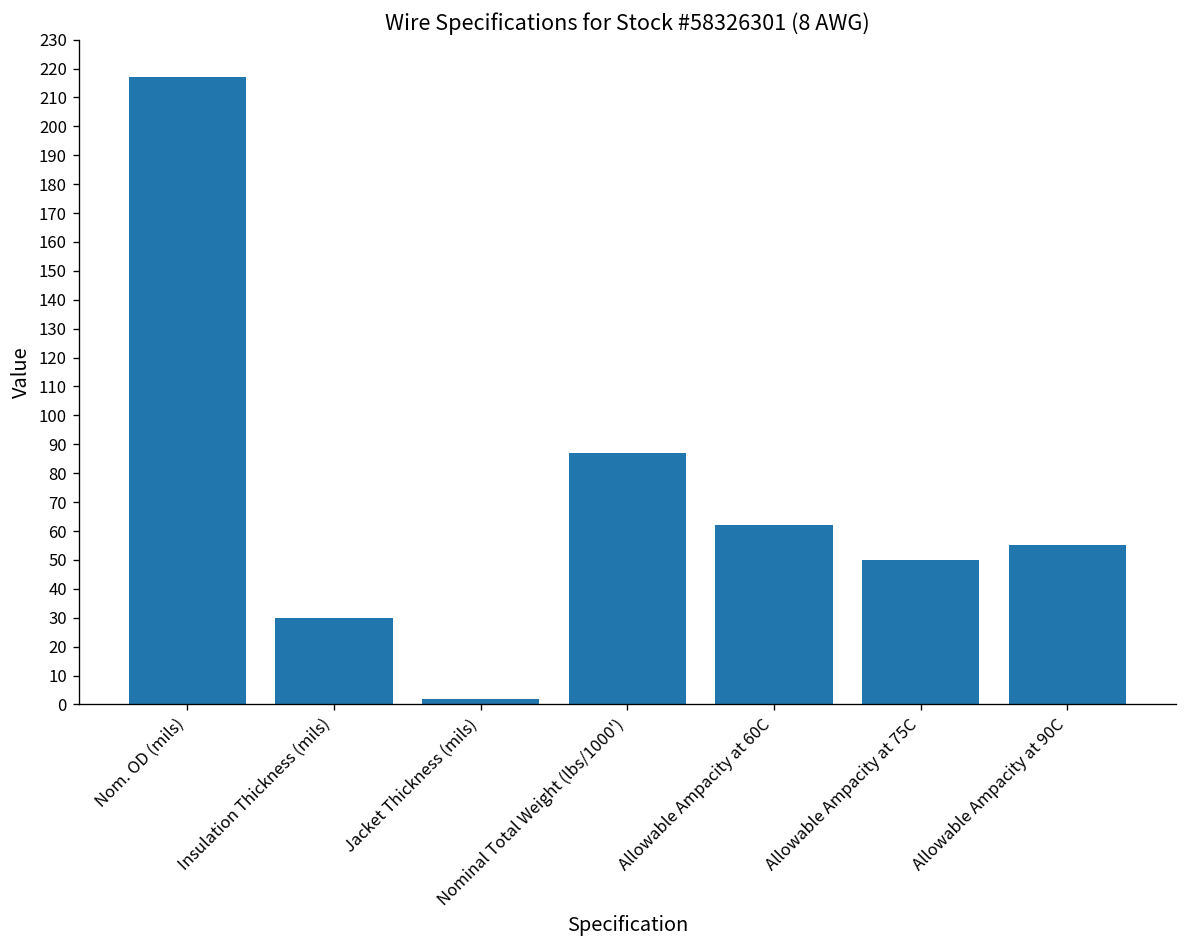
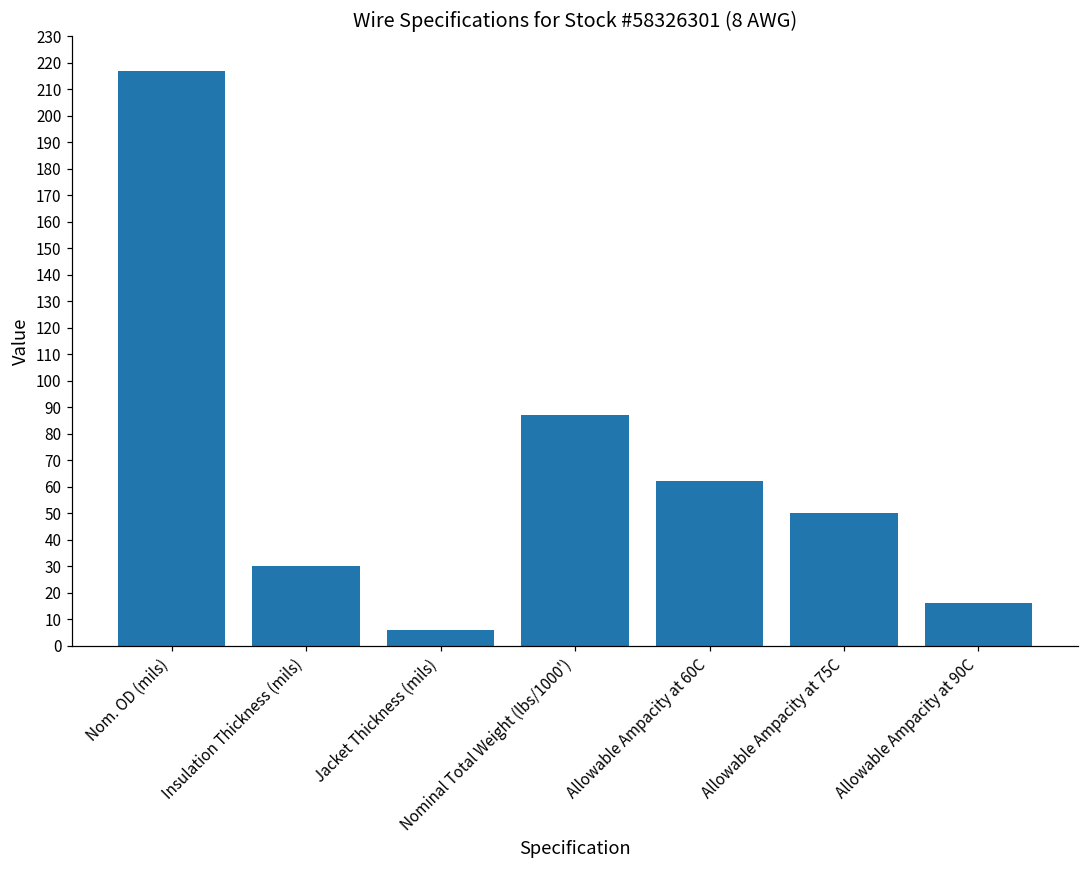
  {
    "Nom. OD (mils)": 217,
    "Insulation Thickness (mils)": 30,
-   "Jacket Thickness (mils)": 2,
+   "Jacket Thickness (mils)": 6,
    "Nominal Total Weight (lbs/1000')": 87,
    "Allowable Ampacity at 60C": 62,
    "Allowable Ampacity at 75C": 50,
-   "Allowable Ampacity at 90C": 55
+   "Allowable Ampacity at 90C": 16
  }
